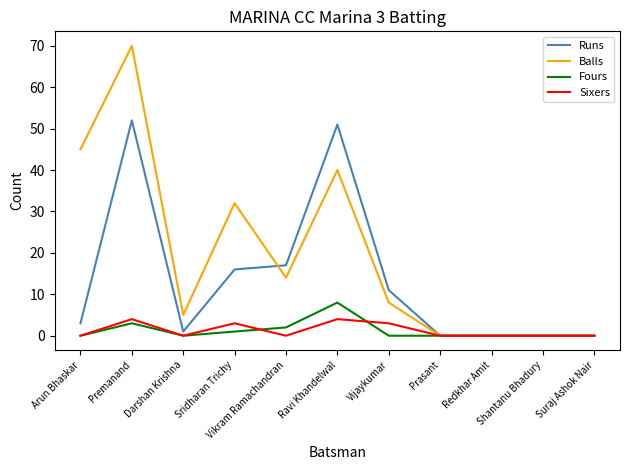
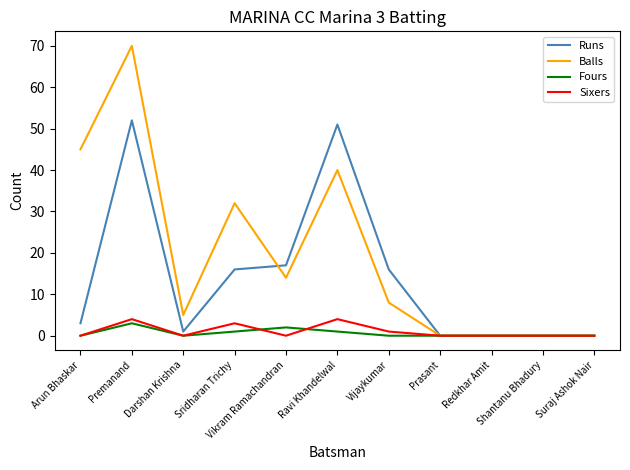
  {
    "Runs": {
      "Arun Bhaskar": 3,
      "Premanand": 52,
      "Darshan Krishna": 1,
      "Sridharan Trichy": 16,
      "Vikram Ramachandran": 17,
      "Ravi Khandelwal": 51,
-     "Vijaykumar": 11
+     "Vijaykumar": 16
    },
    "Balls": {
      "Arun Bhaskar": 45,
      "Premanand": 70,
      "Darshan Krishna": 5,
      "Sridharan Trichy": 32,
      "Vikram Ramachandran": 14,
      "Ravi Khandelwal": 40,
      "Vijaykumar": 8
    },
    "Fours": {
      "Premanand": 3,
      "Sridharan Trichy": 1,
      "Vikram Ramachandran": 2,
-     "Ravi Khandelwal": 8,
+     "Ravi Khandelwal": 1,
      "Vijaykumar": 0
    },
    "Sixers": {
      "Premanand": 4,
      "Sridharan Trichy": 3,
      "Vikram Ramachandran": 0,
      "Ravi Khandelwal": 4,
-     "Vijaykumar": 3
+     "Vijaykumar": 1
    }
  }
